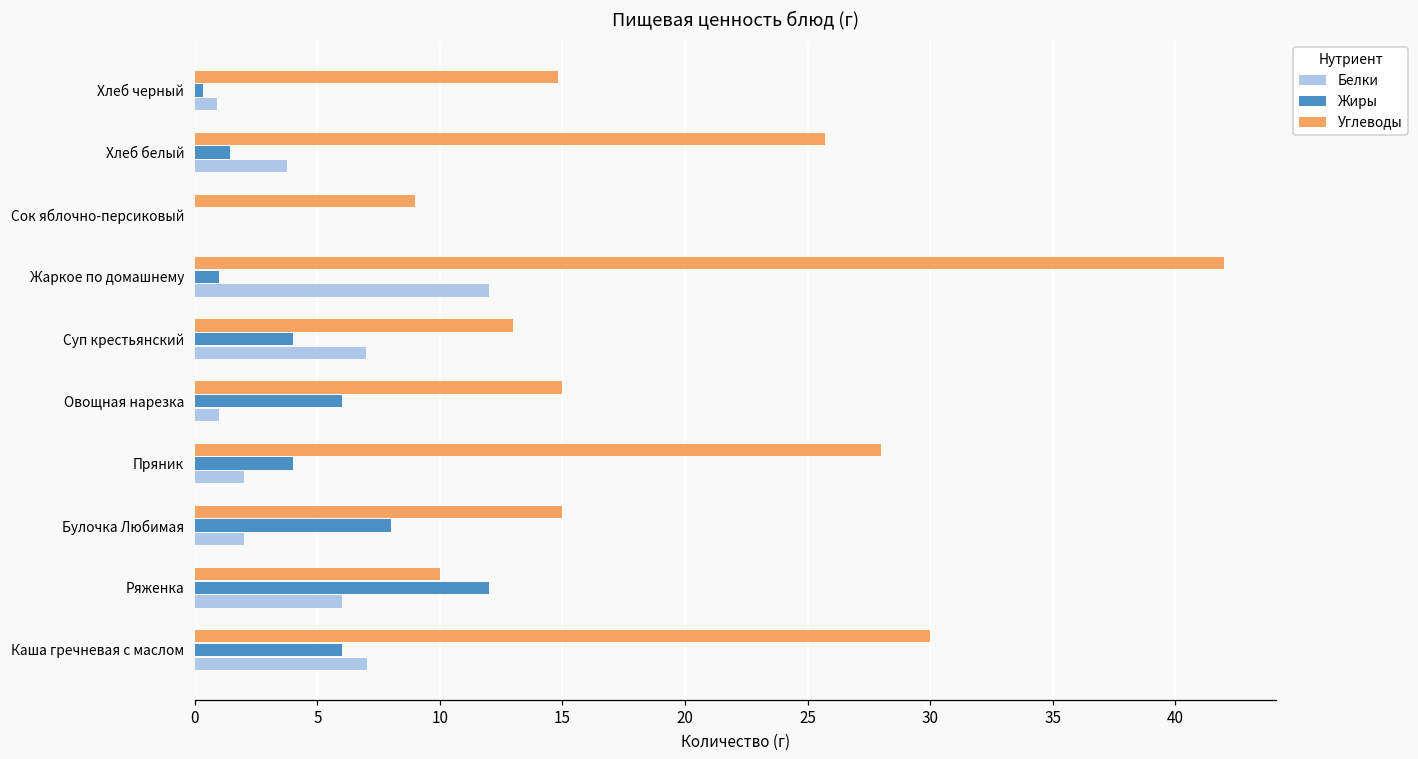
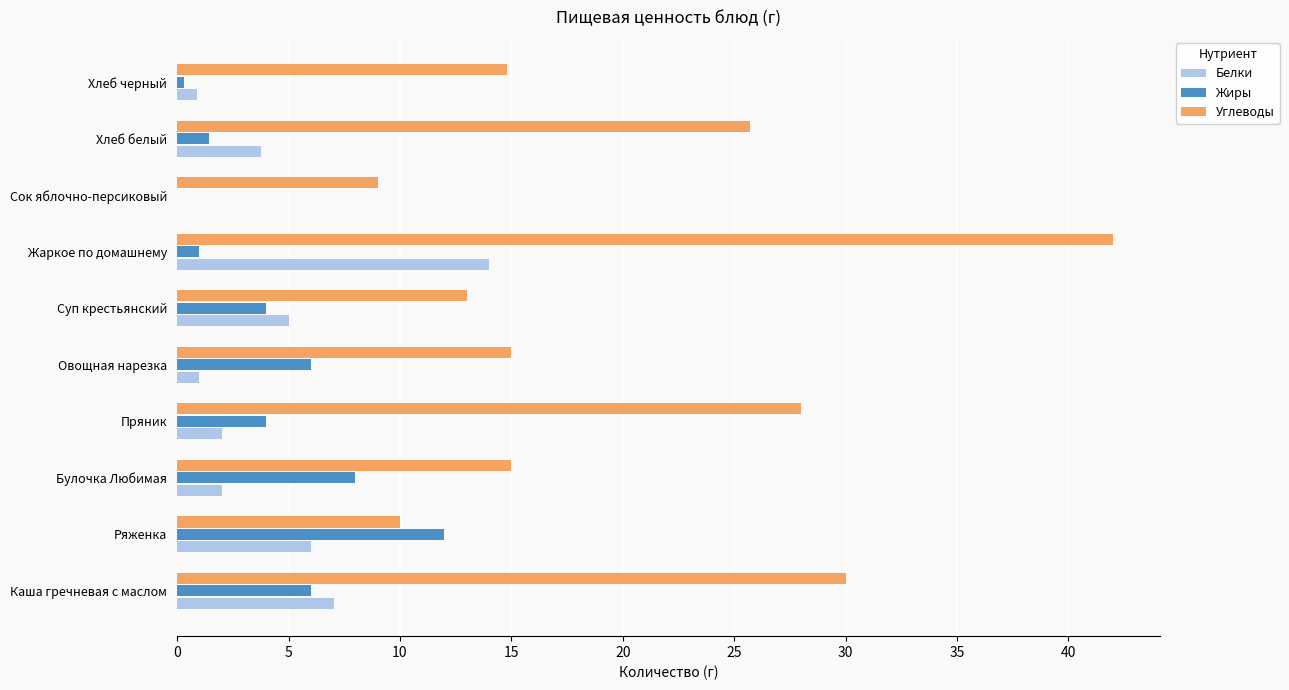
  {
    "Белки": {
      "Хлеб черный": 1,
      "Хлеб белый": 3.8,
      "Сок яблочно-персиковый": 0,
-     "Жаркое по домашнему": 12,
-     "Суп крестьянский": 7,
+     "Жаркое по домашнему": 14,
+     "Суп крестьянский": 5,
      "Овощная нарезка": 1,
      "Пряник": 2,
      "Булочка Любимая": 2,
      "Ряженка": 6,
      "Каша гречневая с маслом": 7
    },
    "Жиры": {
      "Хлеб черный": 0.3,
      "Хлеб белый": 1.5,
      "Сок яблочно-персиковый": 0,
      "Жаркое по домашнему": 1,
      "Суп крестьянский": 4,
      "Овощная нарезка": 6,
      "Пряник": 4,
      "Булочка Любимая": 8,
      "Ряженка": 12,
      "Каша гречневая с маслом": 6
    },
    "Углеводы": {
      "Хлеб черный": 14.8,
      "Хлеб белый": 25.7,
      "Сок яблочно-персиковый": 9,
      "Жаркое по домашнему": 42,
      "Суп крестьянский": 13,
      "Овощная нарезка": 15,
      "Пряник": 28,
      "Булочка Любимая": 15,
      "Ряженка": 10,
      "Каша гречневая с маслом": 30
    }
  }
